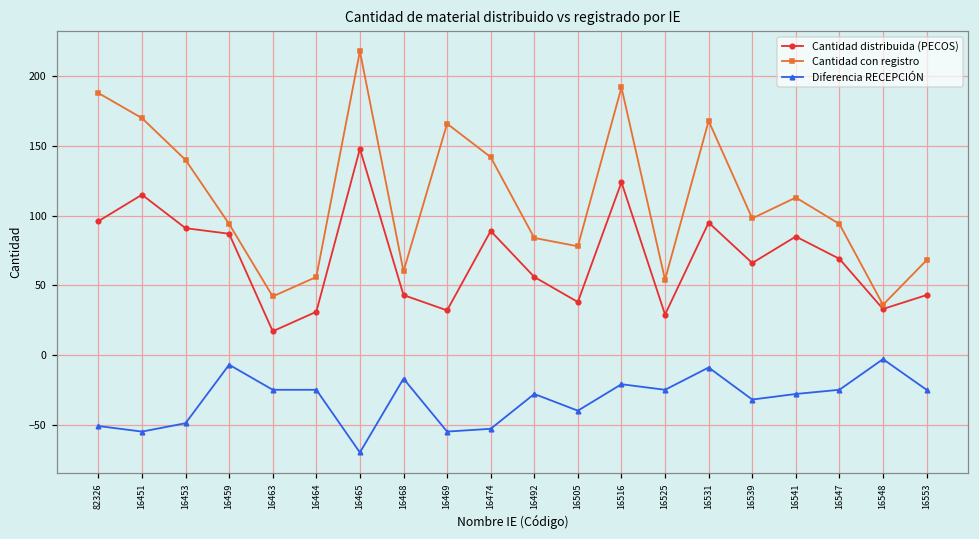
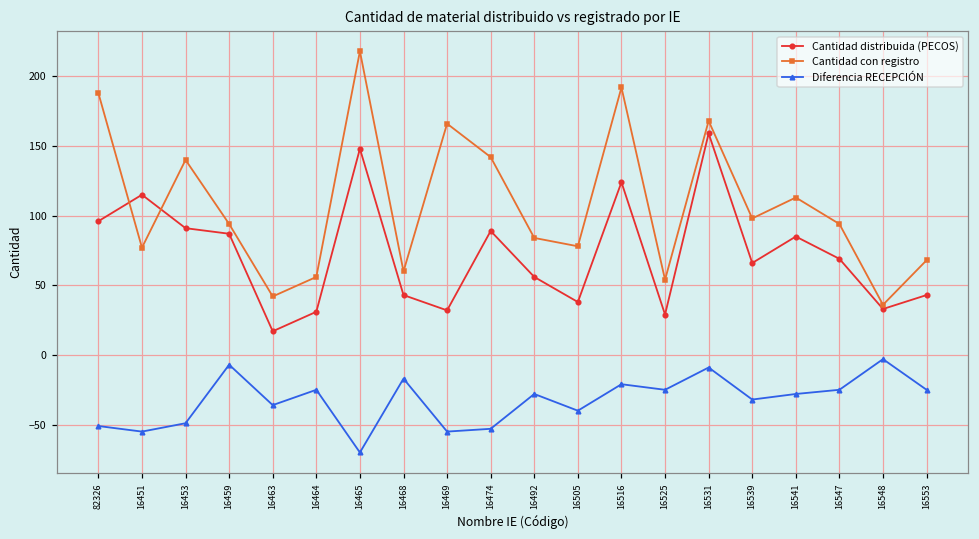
  {
    "Cantidad distribuida (PECOS)": {
      "82326": 96,
      "16451": 115,
      "16453": 91,
      "16459": 87,
      "16463": 17,
      "16464": 31,
      "16465": 148,
      "16468": 43,
      "16469": 32,
      "16474": 89,
      "16492": 56,
      "16505": 38,
      "16516": 124,
      "16525": 29,
-     "16531": 95,
+     "16531": 159,
      "16539": 66,
      "16541": 85,
      "16547": 69,
      "16548": 33,
      "16553": 43
    },
    "Cantidad con registro": {
      "82326": 188,
-     "16451": 170,
+     "16451": 77,
      "16453": 140,
      "16459": 94,
      "16463": 42,
      "16464": 56,
      "16465": 218,
      "16468": 60,
      "16469": 166,
      "16474": 142,
      "16492": 84,
      "16505": 78,
      "16516": 192,
      "16525": 54,
      "16531": 168,
      "16539": 98,
      "16541": 113,
      "16547": 94,
      "16548": 36,
      "16553": 68
    },
    "Diferencia RECEPCIÓN": {
      "82326": -51,
      "16451": -55,
      "16453": -49,
      "16459": -7,
-     "16463": -25,
+     "16463": -36,
      "16464": -25,
      "16465": -70,
      "16468": -17,
      "16469": -55,
      "16474": -53,
      "16492": -28,
      "16505": -40,
      "16516": -21,
      "16525": -25,
      "16531": -9,
      "16539": -32,
      "16541": -28,
      "16547": -25,
      "16548": -3,
      "16553": -25
    }
  }
